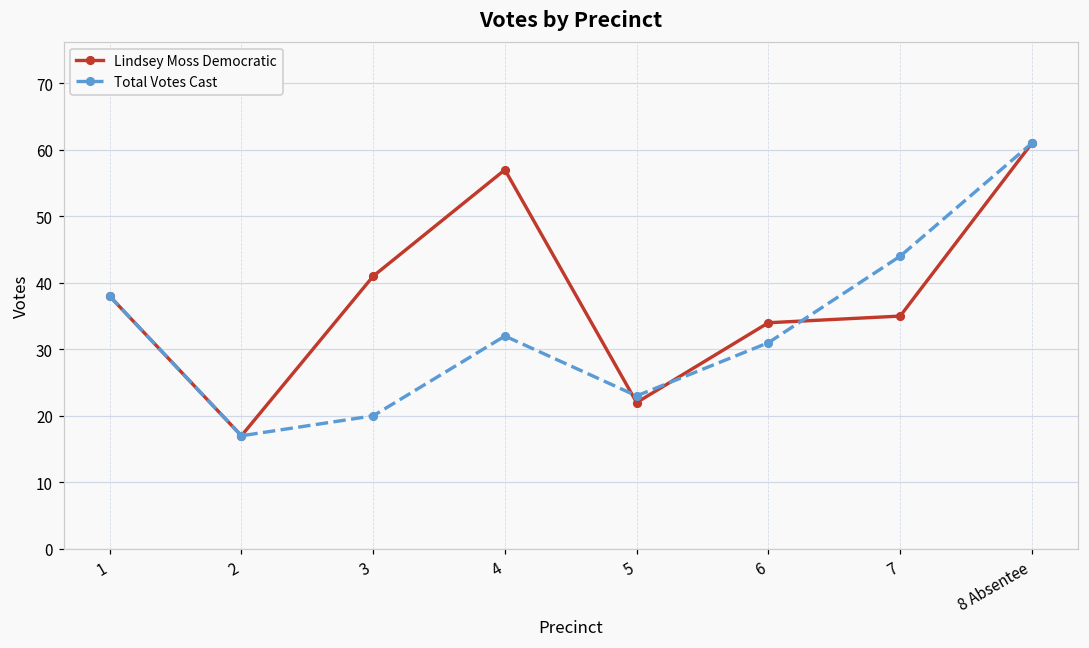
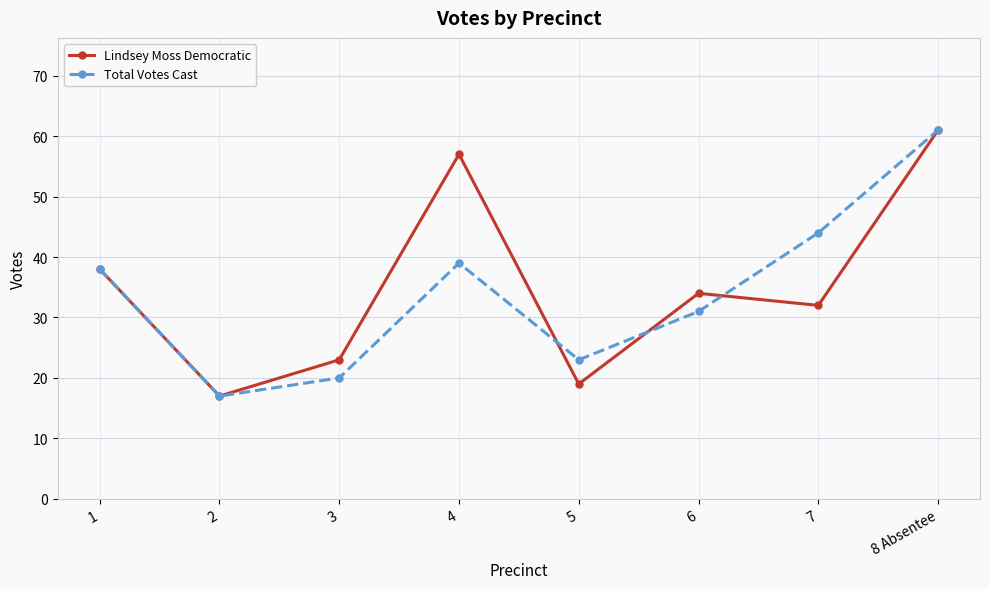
  {
    "Lindsey Moss Democratic": {
-     "3": 41,
+     "3": 23,
      "4": 57,
-     "5": 22,
+     "5": 19,
      "6": 34,
-     "7": 35
+     "7": 32
    },
    "Total Votes Cast": {
      "3": 20,
-     "4": 32,
+     "4": 39,
      "5": 23,
      "6": 31,
      "7": 44
    }
  }
